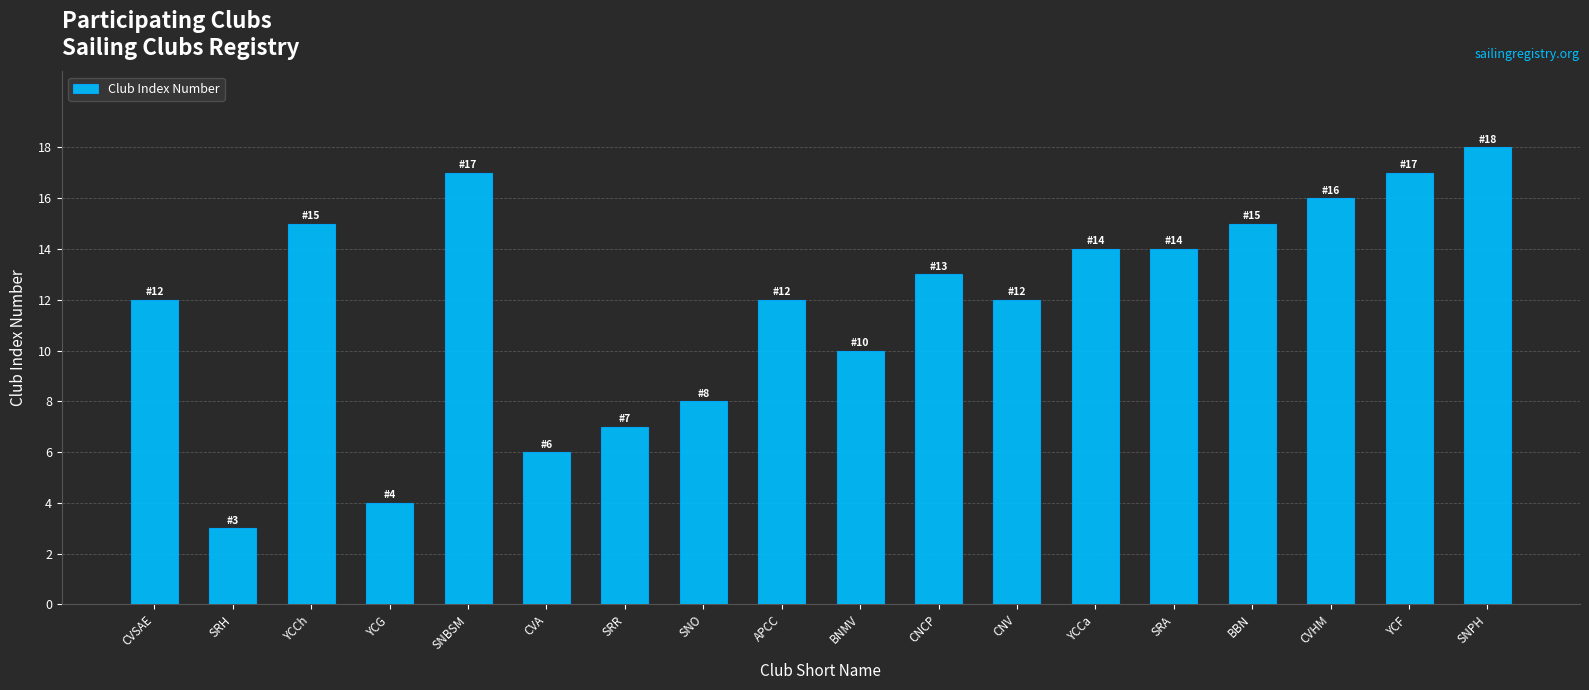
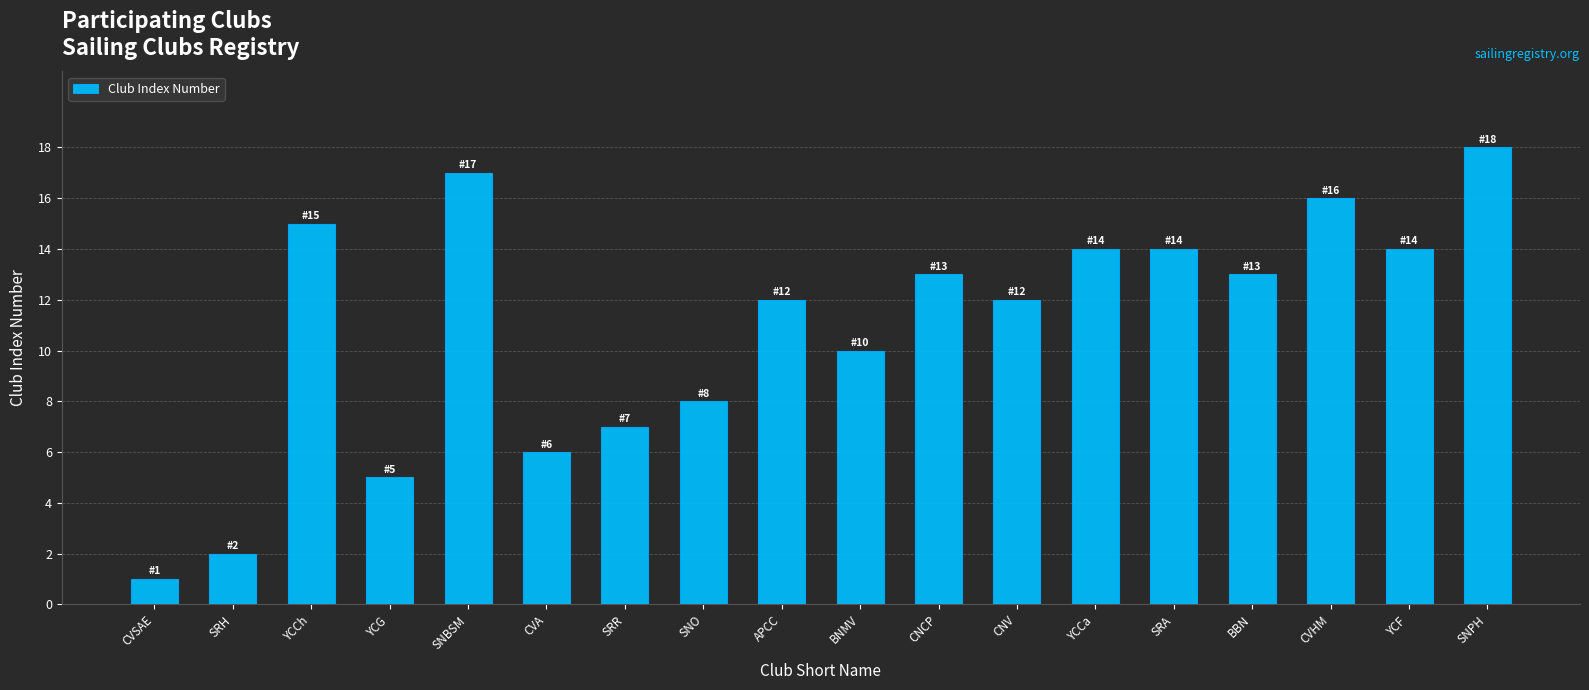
  {
-   "CVSAE": 12,
-   "SRH": 3,
+   "CVSAE": 1,
+   "SRH": 2,
    "YCCh": 15,
-   "YCG": 4,
+   "YCG": 5,
    "SNBSM": 17,
    "CVA": 6,
    "SRR": 7,
    "SNO": 8,
    "APCC": 12,
    "BNMV": 10,
    "CNCP": 13,
    "CNV": 12,
    "YCCa": 14,
    "SRA": 14,
-   "BBN": 15,
+   "BBN": 13,
    "CVHM": 16,
-   "YCF": 17,
+   "YCF": 14,
    "SNPH": 18
  }
